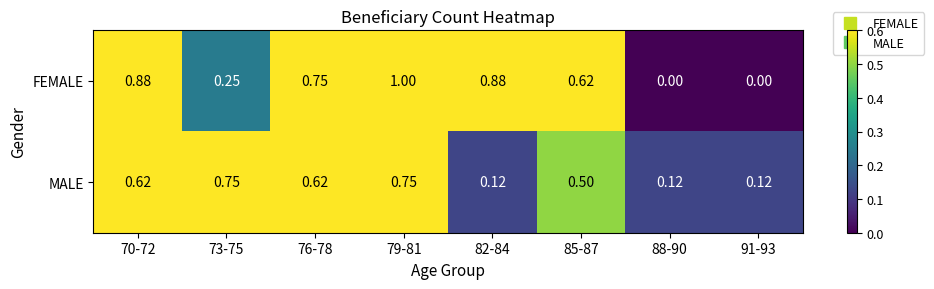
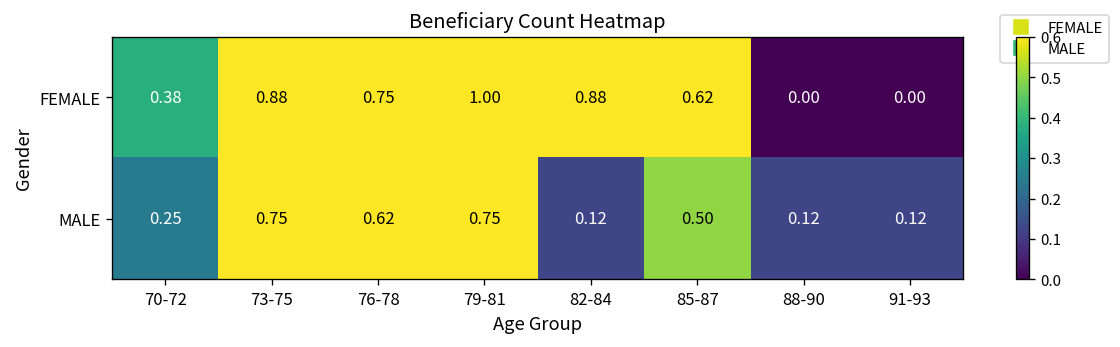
  {
    "FEMALE": {
-     "70-72": 0.88,
-     "73-75": 0.25,
+     "70-72": 0.38,
+     "73-75": 0.88,
      "76-78": 0.75,
      "79-81": 1.00,
      "82-84": 0.88,
      "85-87": 0.62,
      "88-90": 0.00,
      "91-93": 0.00
    },
    "MALE": {
-     "70-72": 0.62,
+     "70-72": 0.25,
      "73-75": 0.75,
      "76-78": 0.62,
      "79-81": 0.75,
      "82-84": 0.12,
      "85-87": 0.50,
      "88-90": 0.12,
      "91-93": 0.12
    }
  }
